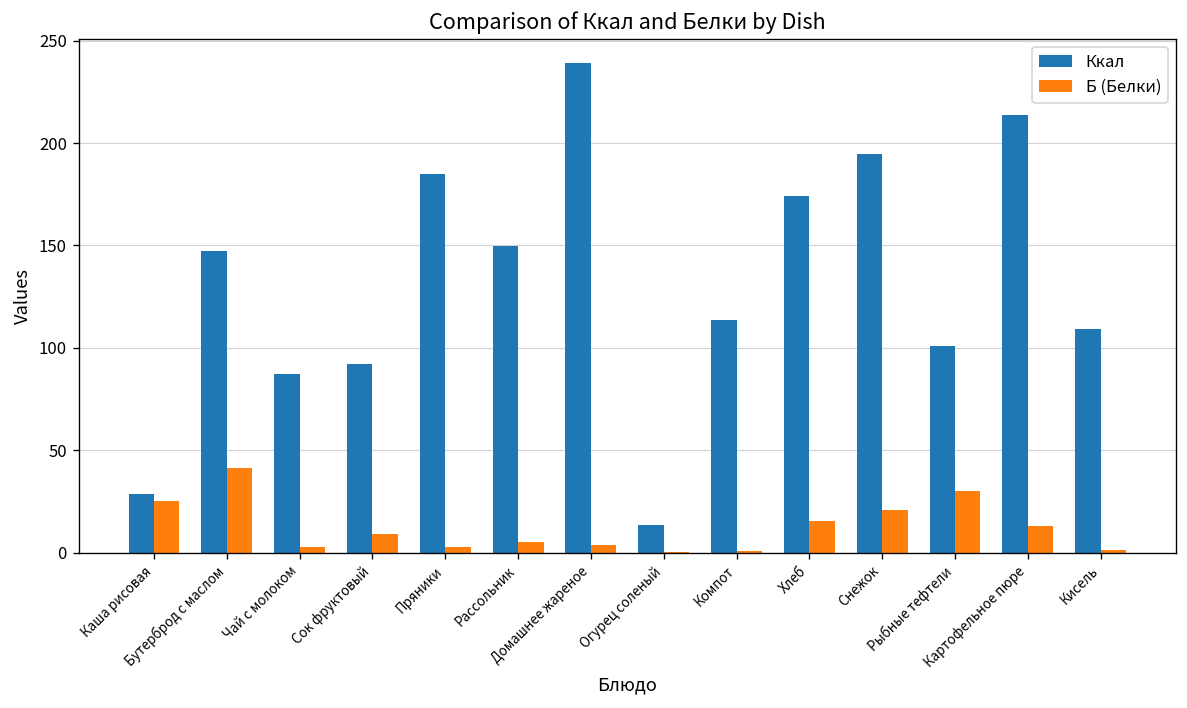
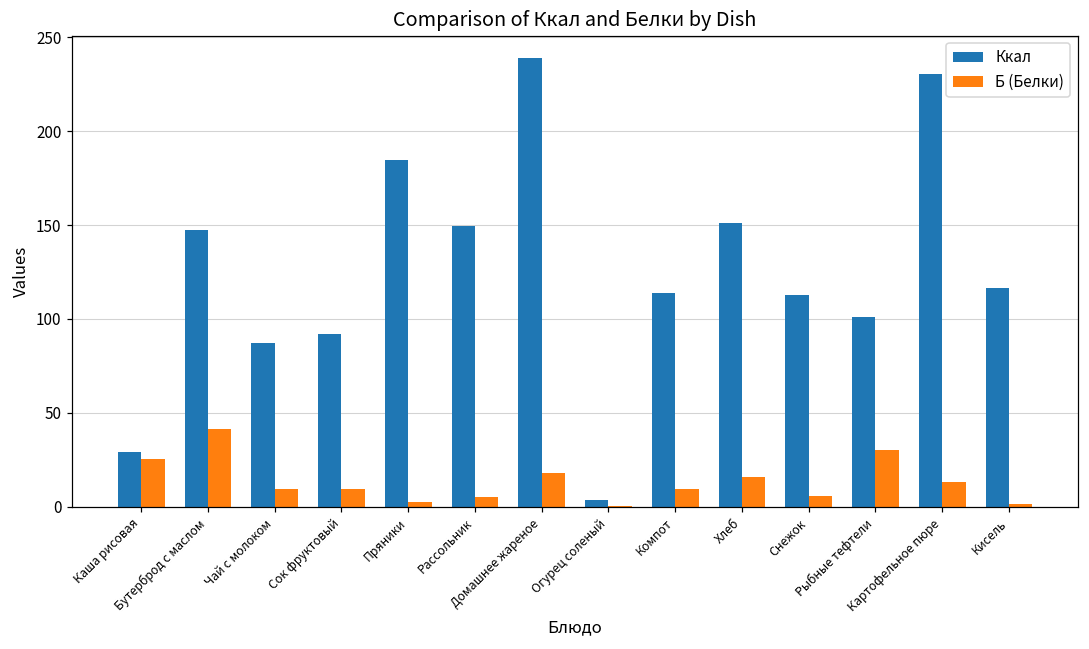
  {
    "Ккал": {
      "Каша рисовая": 29,
      "Бутерброд с маслом": 147,
      "Чай с молоком": 87,
      "Сок фруктовый": 92,
      "Пряники": 185,
      "Рассольник": 150,
      "Домашнее жареное": 239,
-     "Огурец соленый": 13,
+     "Огурец соленый": 3,
      "Компот": 114,
-     "Хлеб": 174,
-     "Снежок": 194,
+     "Хлеб": 151,
+     "Снежок": 113,
      "Рыбные тефтели": 101,
-     "Картофельное пюре": 214,
-     "Кисель": 109
+     "Картофельное пюре": 231,
+     "Кисель": 116
    },
    "Б (Белки)": {
      "Каша рисовая": 25,
      "Бутерброд с маслом": 42,
-     "Чай с молоком": 3,
+     "Чай с молоком": 9,
      "Сок фруктовый": 9,
      "Пряники": 3,
      "Рассольник": 5,
-     "Домашнее жареное": 4,
-     "Компот": 1,
+     "Домашнее жареное": 18,
+     "Компот": 9,
      "Хлеб": 16,
-     "Снежок": 21,
+     "Снежок": 6,
      "Рыбные тефтели": 30,
      "Картофельное пюре": 13
    }
  }
